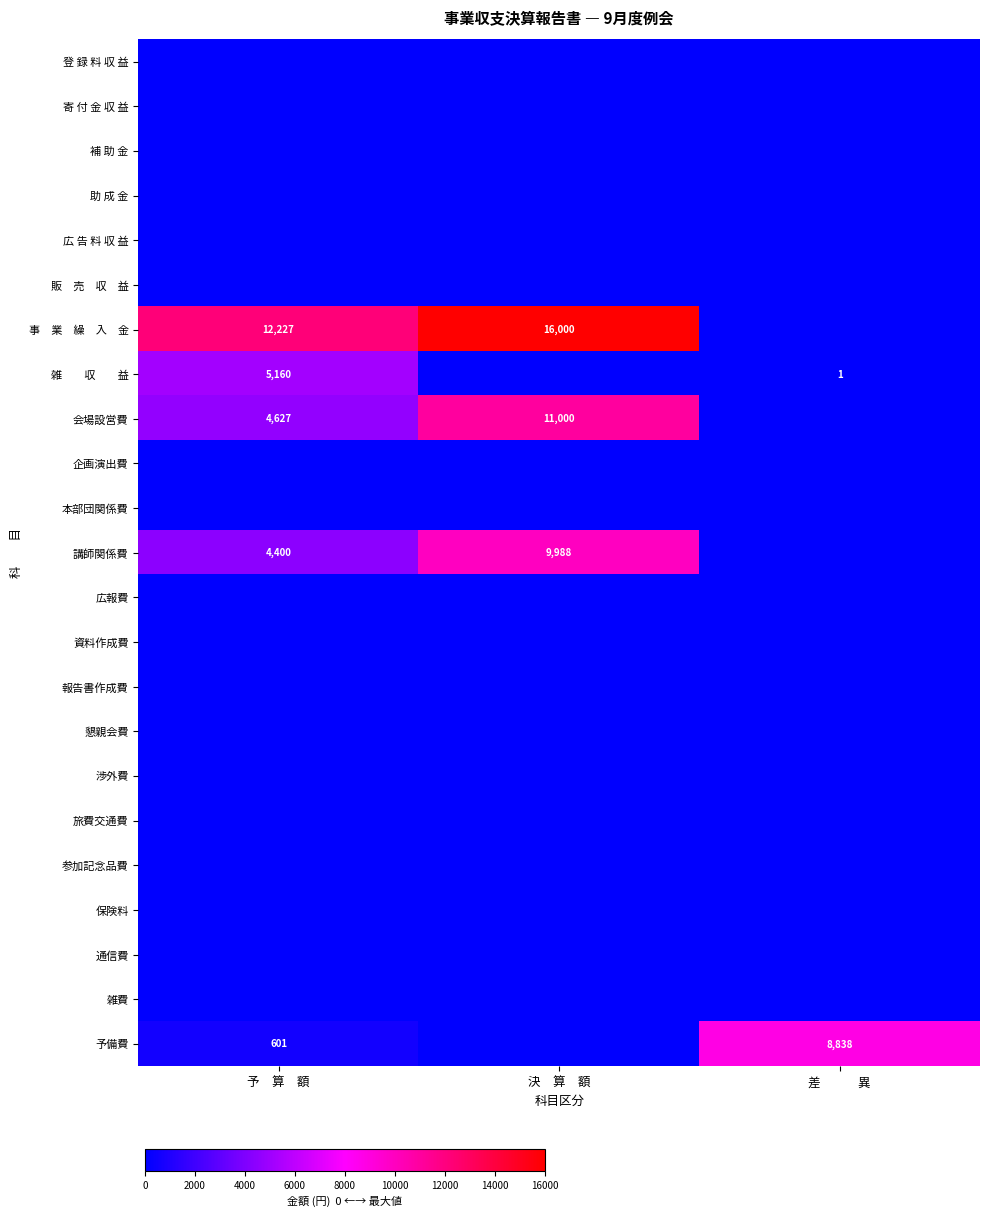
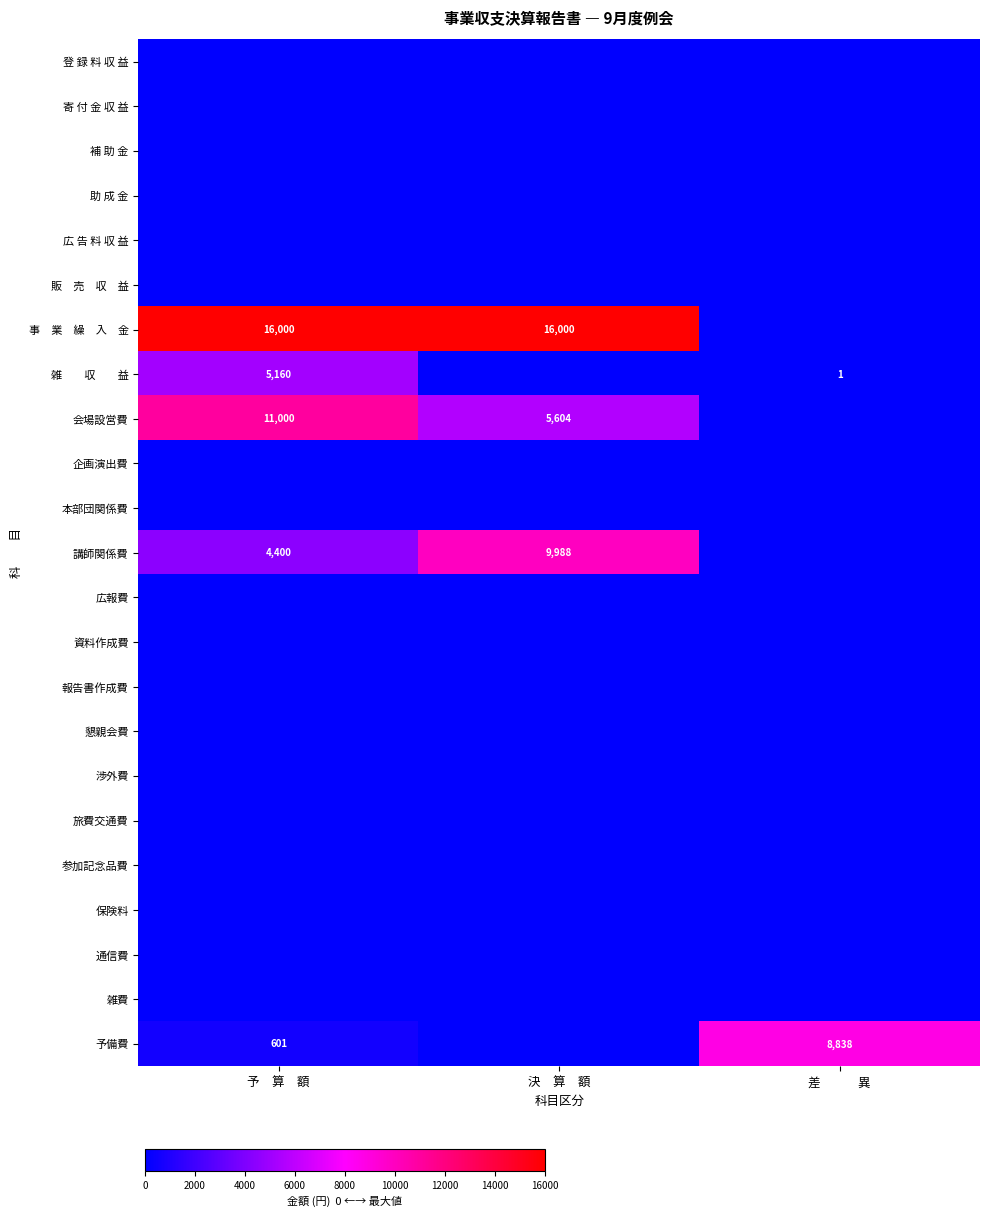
  {
    "事 業 繰 入 金": {
-     "予 算 額": "12,227",
+     "予 算 額": "16,000",
      "決 算 額": "16,000"
    },
    "雑 収 益": {
      "予 算 額": "5,160",
      "差 異": "1"
    },
    "会場設営費": {
-     "予 算 額": "4,627",
-     "決 算 額": "11,000"
+     "予 算 額": "11,000",
+     "決 算 額": "5,604"
    },
    "講師関係費": {
      "予 算 額": "4,400",
      "決 算 額": "9,988"
    },
    "予備費": {
      "予 算 額": "601",
      "差 異": "8,838"
    }
  }
